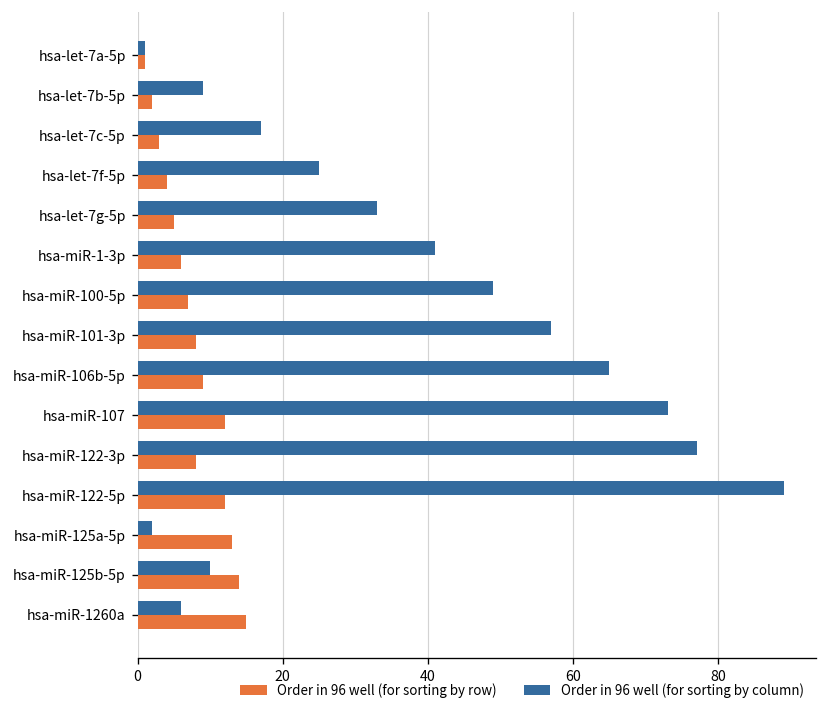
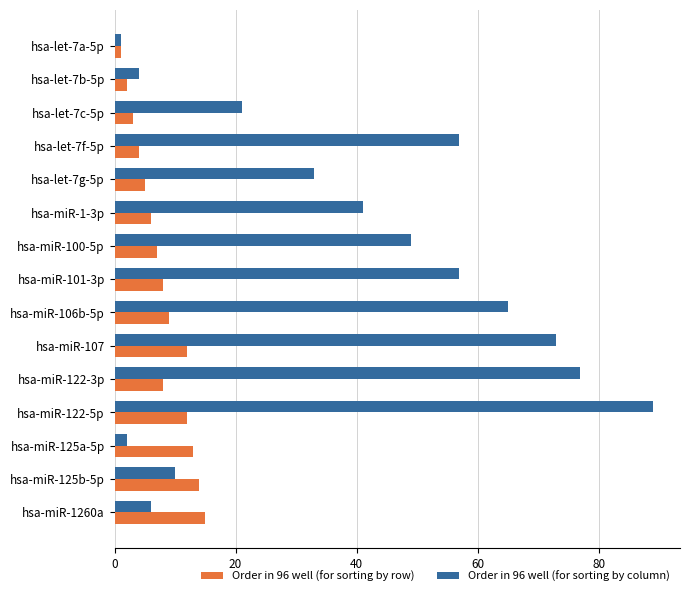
  {
    "Order in 96 well (for sorting by row)": {
      "hsa-let-7a-5p": 1,
      "hsa-let-7b-5p": 2,
      "hsa-let-7c-5p": 3,
      "hsa-let-7f-5p": 4,
      "hsa-let-7g-5p": 5,
      "hsa-miR-1-3p": 6,
      "hsa-miR-100-5p": 7,
      "hsa-miR-101-3p": 8,
      "hsa-miR-106b-5p": 9,
      "hsa-miR-107": 12,
      "hsa-miR-122-3p": 8,
      "hsa-miR-122-5p": 12,
      "hsa-miR-125a-5p": 13,
      "hsa-miR-125b-5p": 14,
      "hsa-miR-1260a": 15
    },
    "Order in 96 well (for sorting by column)": {
      "hsa-let-7a-5p": 1,
-     "hsa-let-7b-5p": 9,
-     "hsa-let-7c-5p": 17,
-     "hsa-let-7f-5p": 25,
+     "hsa-let-7b-5p": 4,
+     "hsa-let-7c-5p": 21,
+     "hsa-let-7f-5p": 57,
      "hsa-let-7g-5p": 33,
      "hsa-miR-1-3p": 41,
      "hsa-miR-100-5p": 49,
      "hsa-miR-101-3p": 57,
      "hsa-miR-106b-5p": 65,
      "hsa-miR-107": 73,
      "hsa-miR-122-3p": 77,
      "hsa-miR-122-5p": 89,
      "hsa-miR-125a-5p": 2,
      "hsa-miR-125b-5p": 10,
      "hsa-miR-1260a": 6
    }
  }
